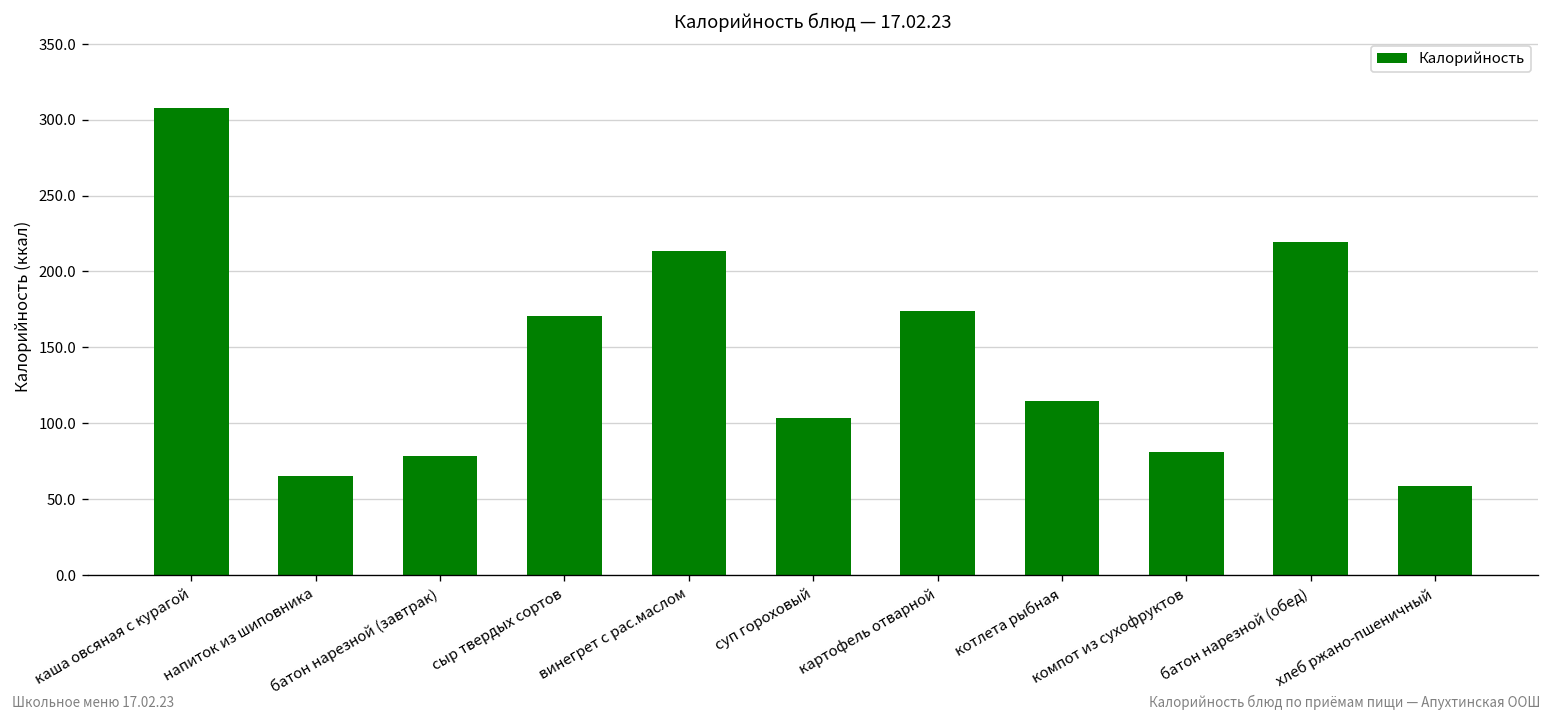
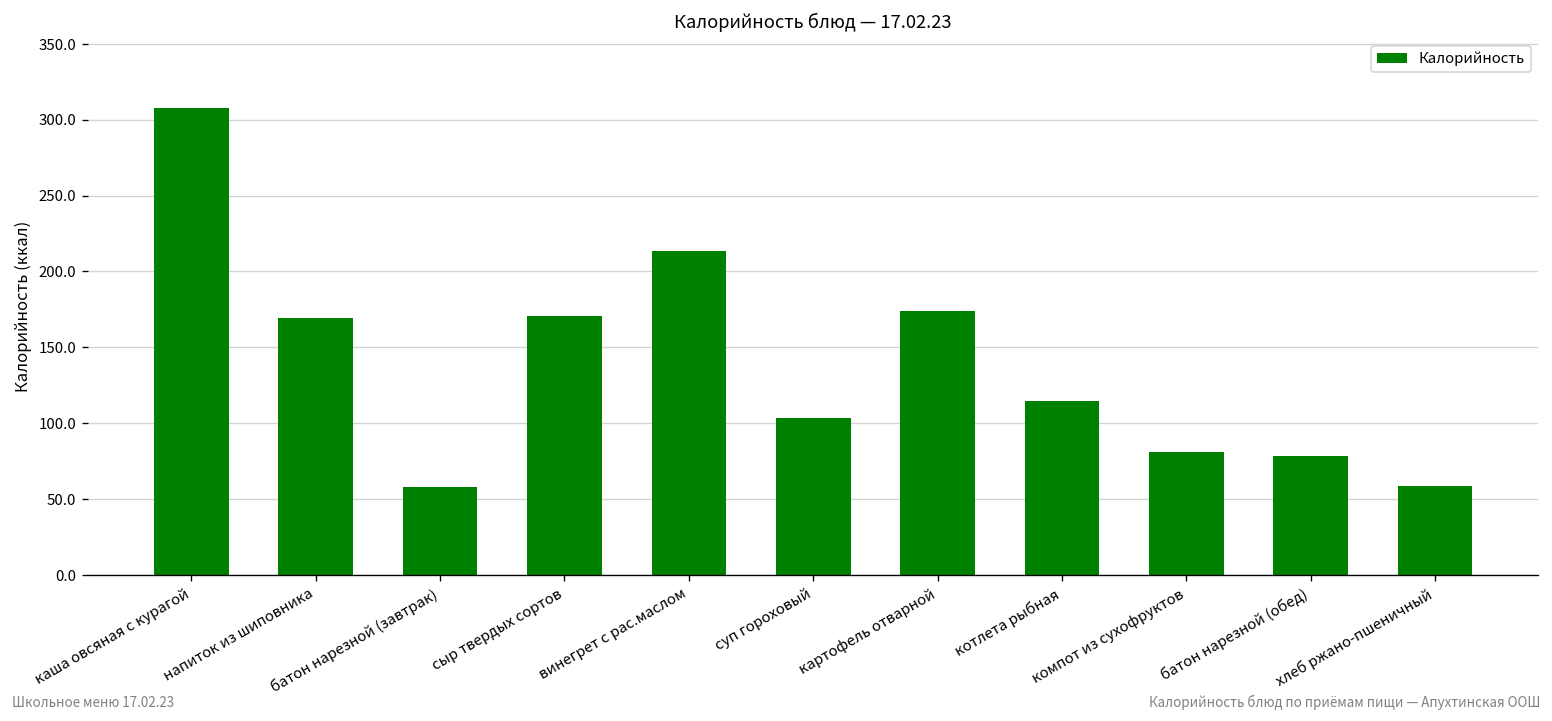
  {
    "каша овсяная с курагой": 308,
-   "напиток из шиповника": 65,
-   "батон нарезной (завтрак)": 79,
+   "напиток из шиповника": 169,
+   "батон нарезной (завтрак)": 58,
    "сыр твердых сортов": 171,
    "винегрет с рас.маслом": 214,
    "суп гороховый": 103,
    "картофель отварной": 174,
    "котлета рыбная": 114,
    "компот из сухофруктов": 81,
-   "батон нарезной (обед)": 219,
+   "батон нарезной (обед)": 79,
    "хлеб ржано-пшеничный": 59
  }
